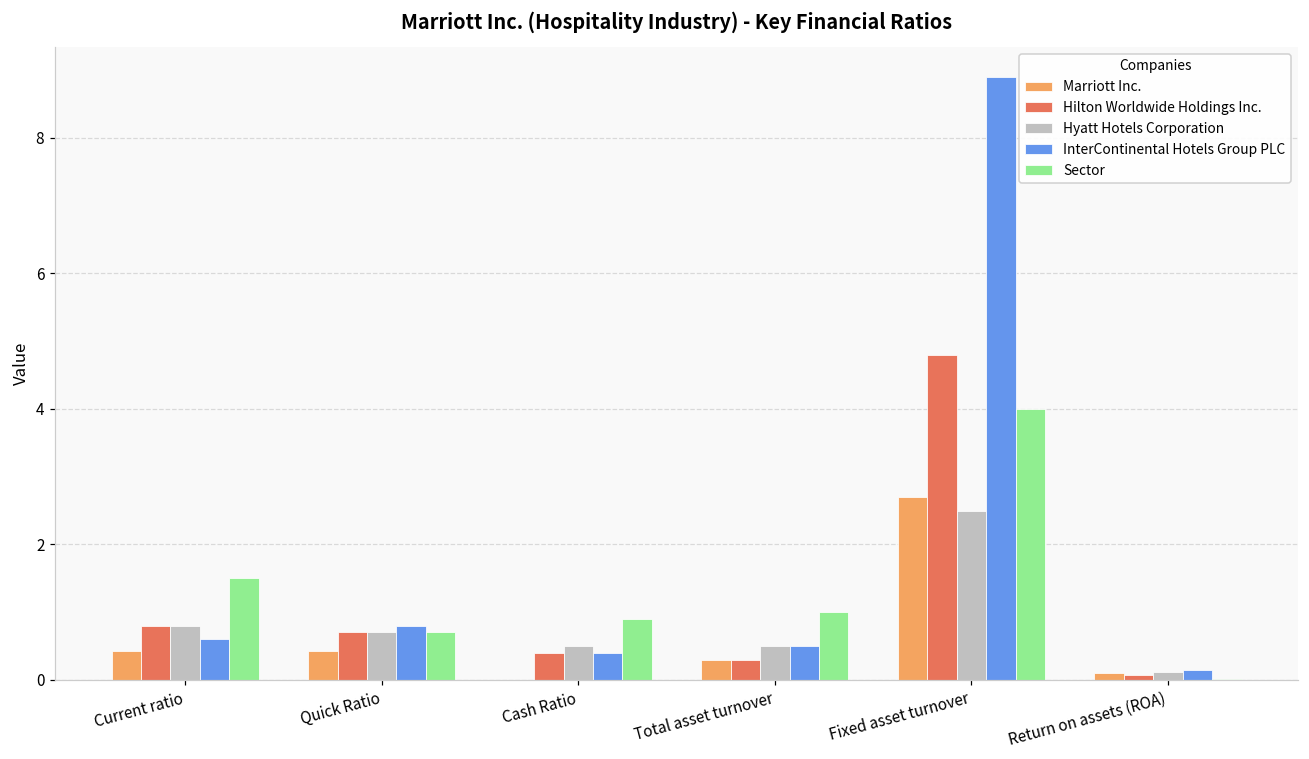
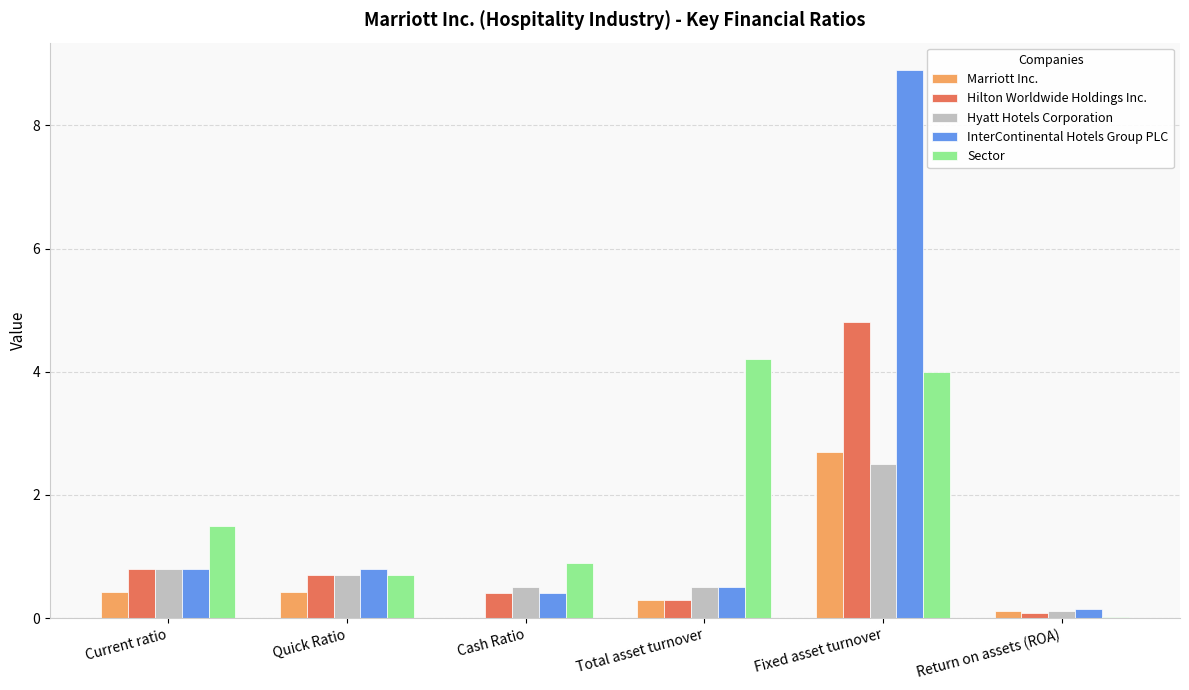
  {
    "Hyatt Hotels Corporation": {
      "Current ratio": 0.8,
      "Quick Ratio": 0.7,
      "Cash Ratio": 0.5,
      "Total asset turnover": 0.5,
      "Fixed asset turnover": 2.5,
      "Return on assets (ROA)": 0.1
    },
    "InterContinental Hotels Group PLC": {
-     "Current ratio": 0.6,
+     "Current ratio": 0.8,
      "Quick Ratio": 0.8,
      "Cash Ratio": 0.4,
      "Total asset turnover": 0.5,
      "Fixed asset turnover": 8.9,
      "Return on assets (ROA)": 0.1
    },
    "Sector": {
      "Current ratio": 1.5,
      "Quick Ratio": 0.7,
      "Cash Ratio": 0.9,
-     "Total asset turnover": 1.0,
+     "Total asset turnover": 4.2,
      "Fixed asset turnover": 4.0
    }
  }
